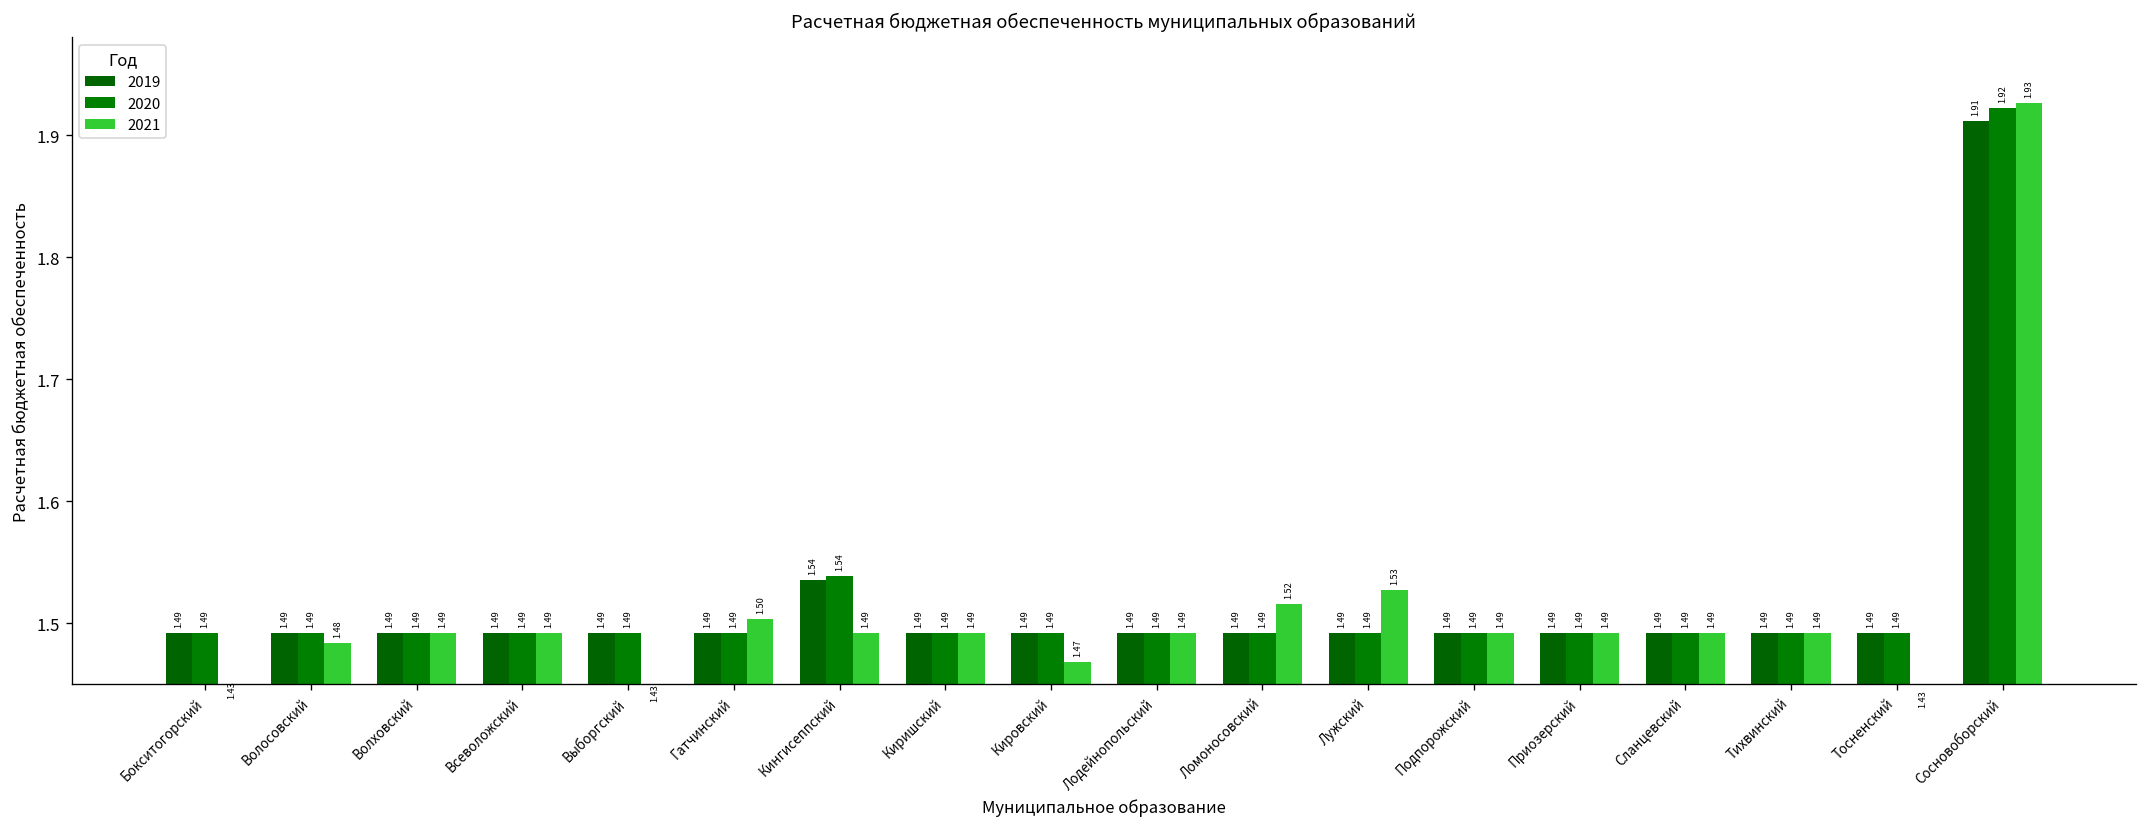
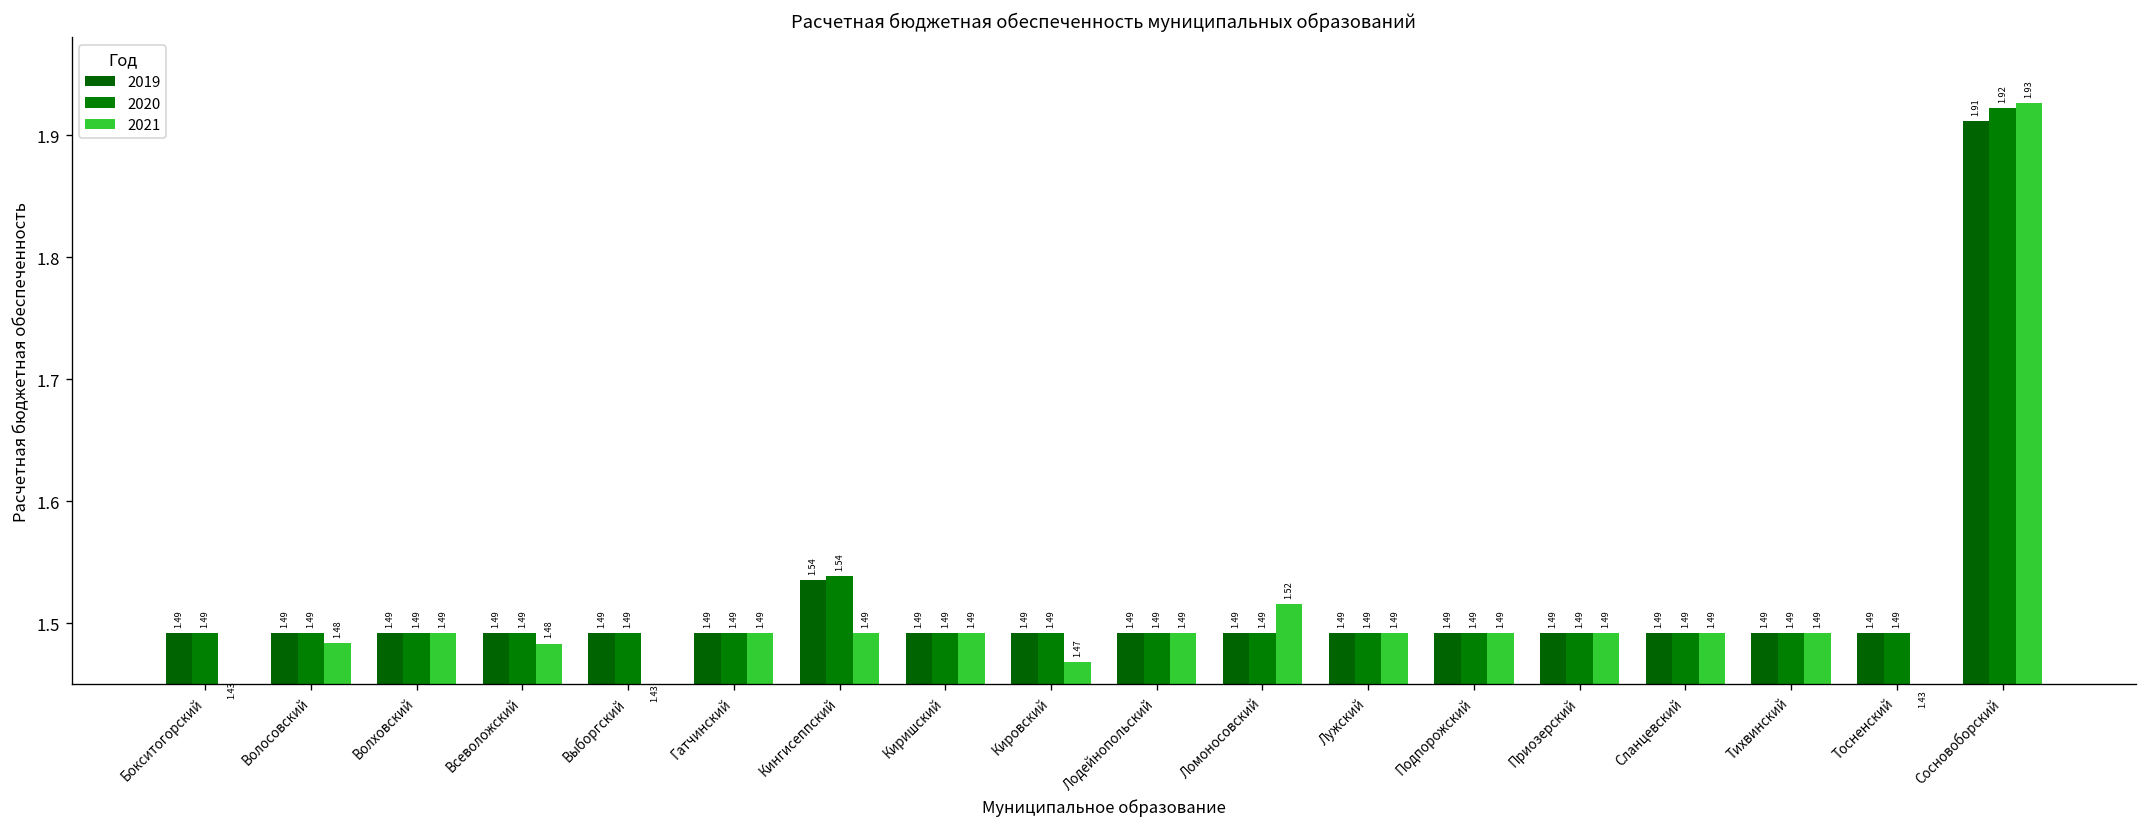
  {
    "2021": {
      "Волосовский": 1.48,
      "Волховский": 1.49,
-     "Всеволожский": 1.49,
-     "Гатчинский": 1.50,
+     "Всеволожский": 1.48,
+     "Гатчинский": 1.49,
      "Кингисеппский": 1.49,
      "Киришский": 1.49,
      "Кировский": 1.47,
      "Лодейнопольский": 1.49,
      "Ломоносовский": 1.52,
-     "Лужский": 1.53,
+     "Лужский": 1.49,
      "Подпорожский": 1.49,
      "Приозерский": 1.49,
      "Сланцевский": 1.49,
      "Тихвинский": 1.49,
      "Сосновоборский": 1.93
    }
  }
